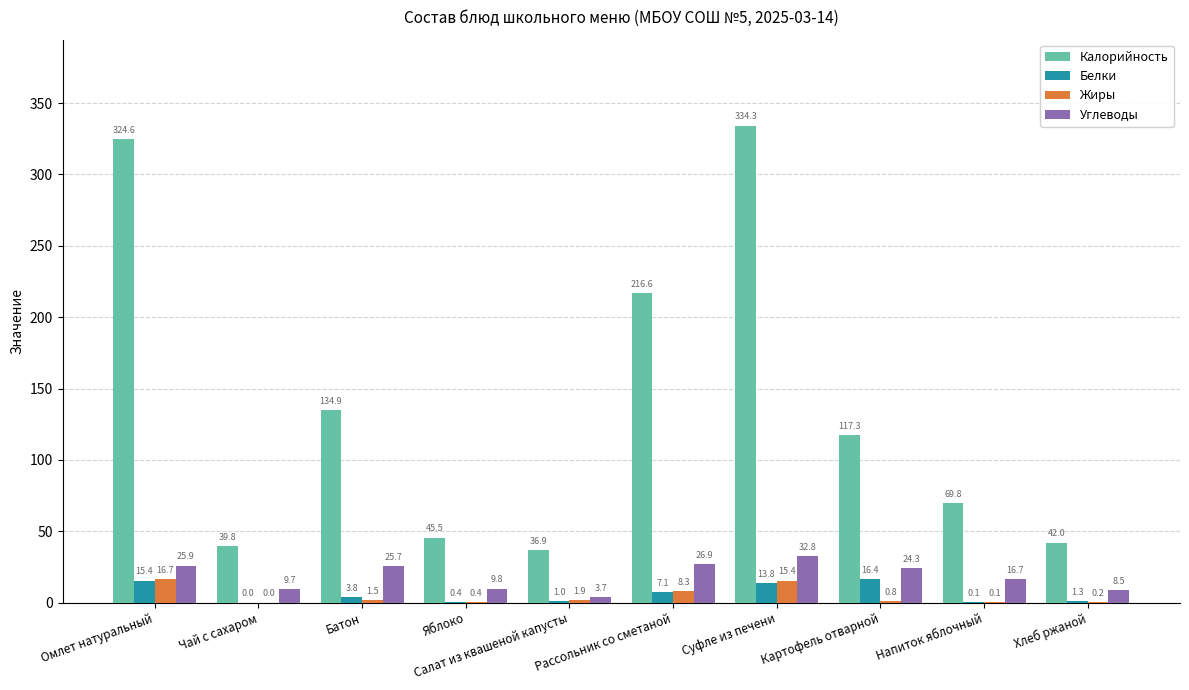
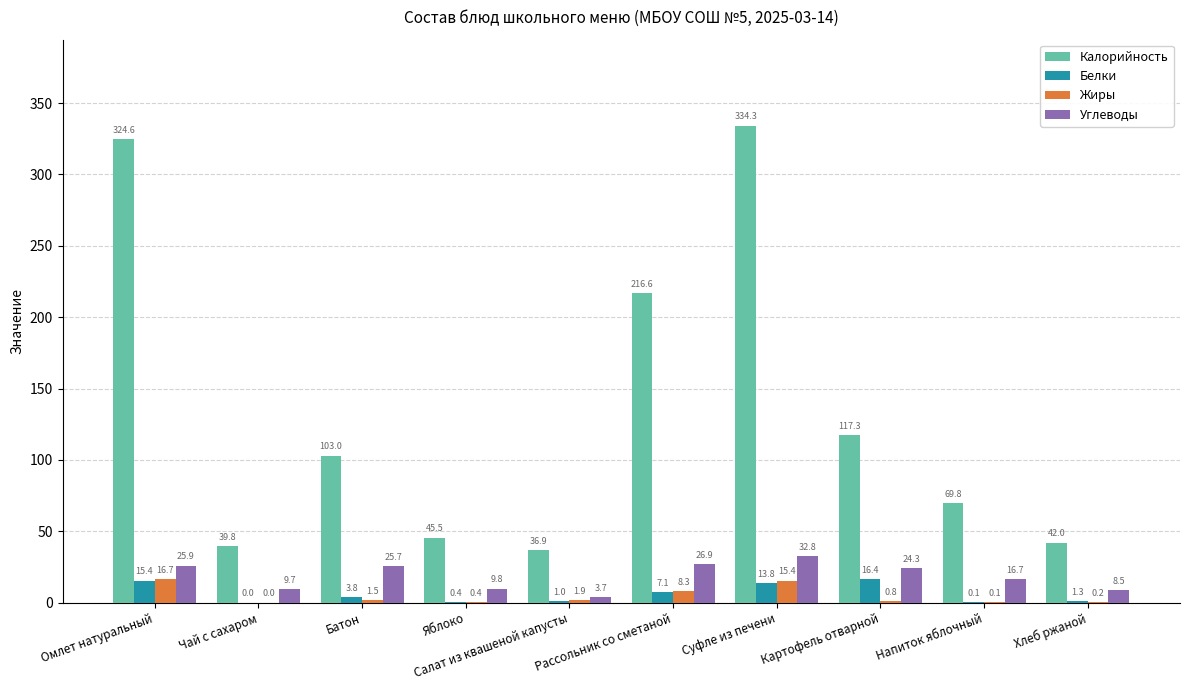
  {
    "Калорийность": {
      "Омлет натуральный": 324.6,
      "Чай с сахаром": 39.8,
-     "Батон": 134.9,
+     "Батон": 103.0,
      "Яблоко": 45.5,
      "Салат из квашеной капусты": 36.9,
      "Рассольник со сметаной": 216.6,
      "Суфле из печени": 334.3,
      "Картофель отварной": 117.3,
      "Напиток яблочный": 69.8,
      "Хлеб ржаной": 42.0
    },
    "Белки": {
      "Омлет натуральный": 15.4,
      "Чай с сахаром": 0.0,
      "Батон": 3.8,
      "Яблоко": 0.4,
      "Салат из квашеной капусты": 1.0,
      "Рассольник со сметаной": 7.1,
      "Суфле из печени": 13.8,
      "Картофель отварной": 16.4,
      "Напиток яблочный": 0.1,
      "Хлеб ржаной": 1.3
    },
    "Жиры": {
      "Омлет натуральный": 16.7,
      "Чай с сахаром": 0.0,
      "Батон": 1.5,
      "Яблоко": 0.4,
      "Салат из квашеной капусты": 1.9,
      "Рассольник со сметаной": 8.3,
      "Суфле из печени": 15.4,
      "Картофель отварной": 0.8,
      "Напиток яблочный": 0.1,
      "Хлеб ржаной": 0.2
    },
    "Углеводы": {
      "Омлет натуральный": 25.9,
      "Чай с сахаром": 9.7,
      "Батон": 25.7,
      "Яблоко": 9.8,
      "Салат из квашеной капусты": 3.7,
      "Рассольник со сметаной": 26.9,
      "Суфле из печени": 32.8,
      "Картофель отварной": 24.3,
      "Напиток яблочный": 16.7,
      "Хлеб ржаной": 8.5
    }
  }
